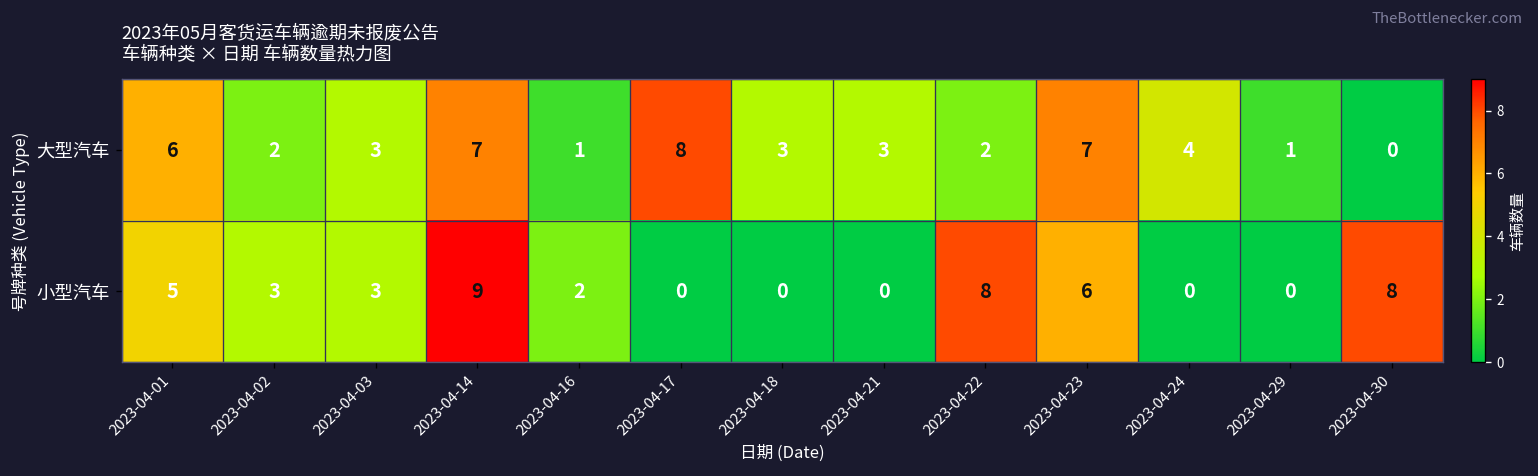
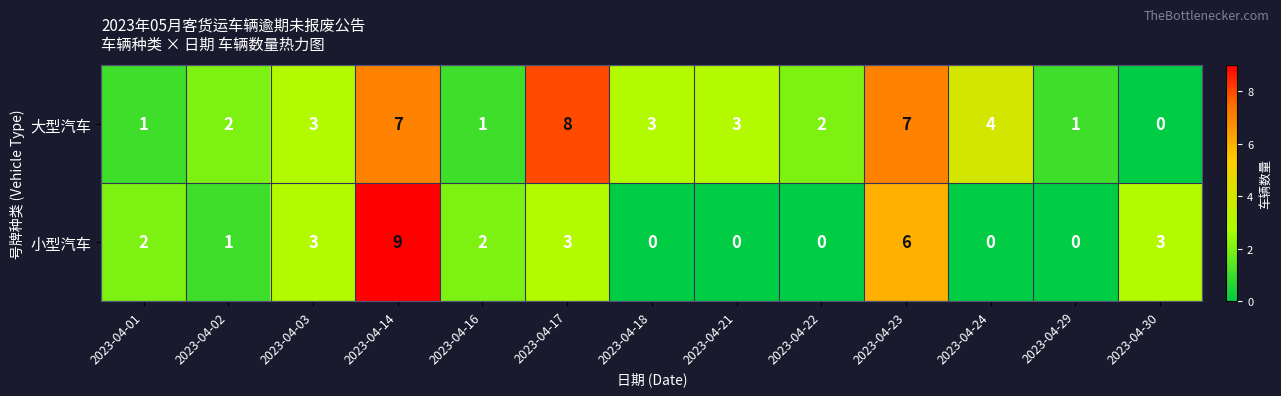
  {
    "大型汽车": {
-     "2023-04-01": 6,
+     "2023-04-01": 1,
      "2023-04-02": 2,
      "2023-04-03": 3,
      "2023-04-14": 7,
      "2023-04-16": 1,
      "2023-04-17": 8,
      "2023-04-18": 3,
      "2023-04-21": 3,
      "2023-04-22": 2,
      "2023-04-23": 7,
      "2023-04-24": 4,
      "2023-04-29": 1,
      "2023-04-30": 0
    },
    "小型汽车": {
-     "2023-04-01": 5,
-     "2023-04-02": 3,
+     "2023-04-01": 2,
+     "2023-04-02": 1,
      "2023-04-03": 3,
      "2023-04-14": 9,
      "2023-04-16": 2,
-     "2023-04-17": 0,
+     "2023-04-17": 3,
      "2023-04-18": 0,
      "2023-04-21": 0,
-     "2023-04-22": 8,
+     "2023-04-22": 0,
      "2023-04-23": 6,
      "2023-04-24": 0,
      "2023-04-29": 0,
-     "2023-04-30": 8
+     "2023-04-30": 3
    }
  }
